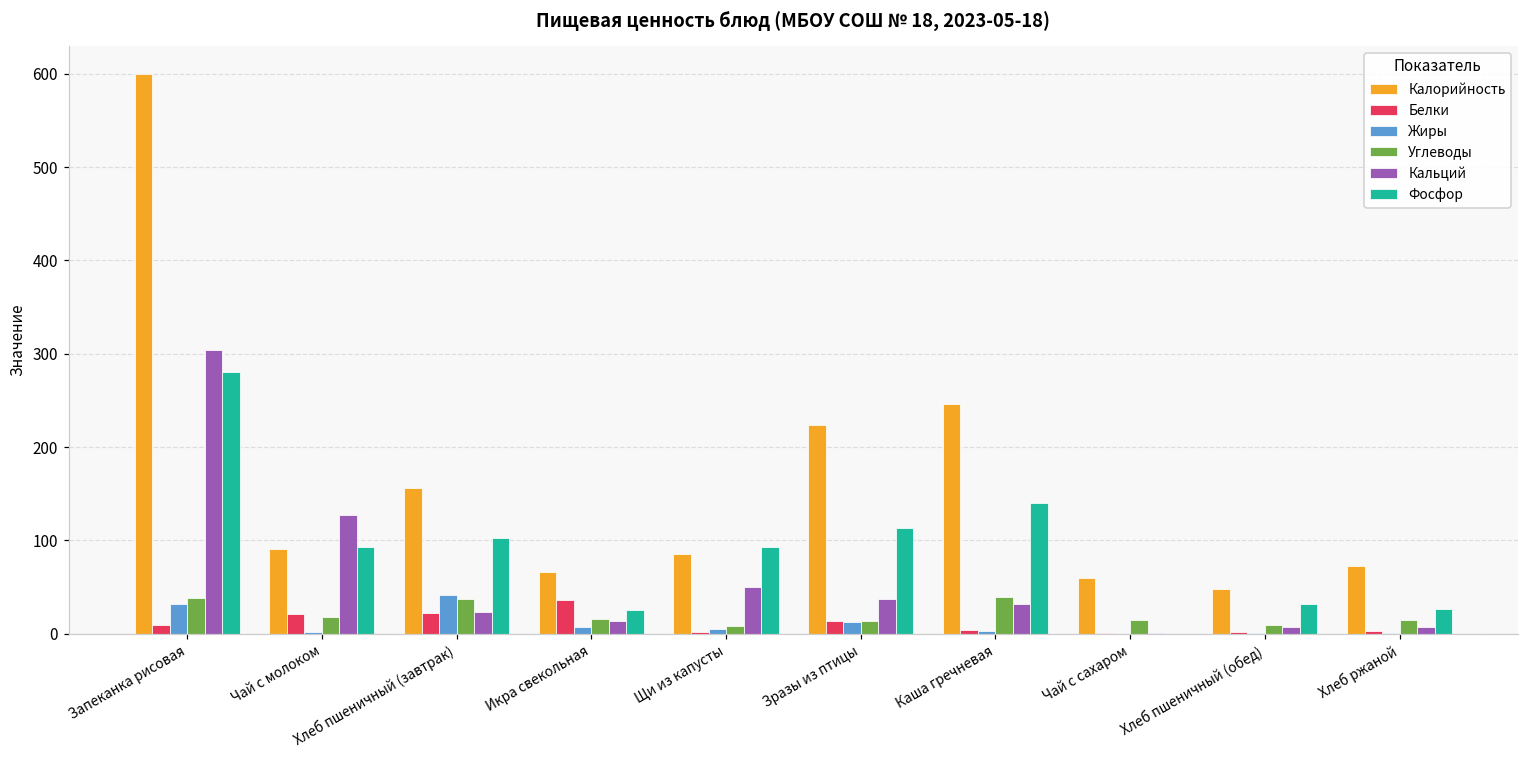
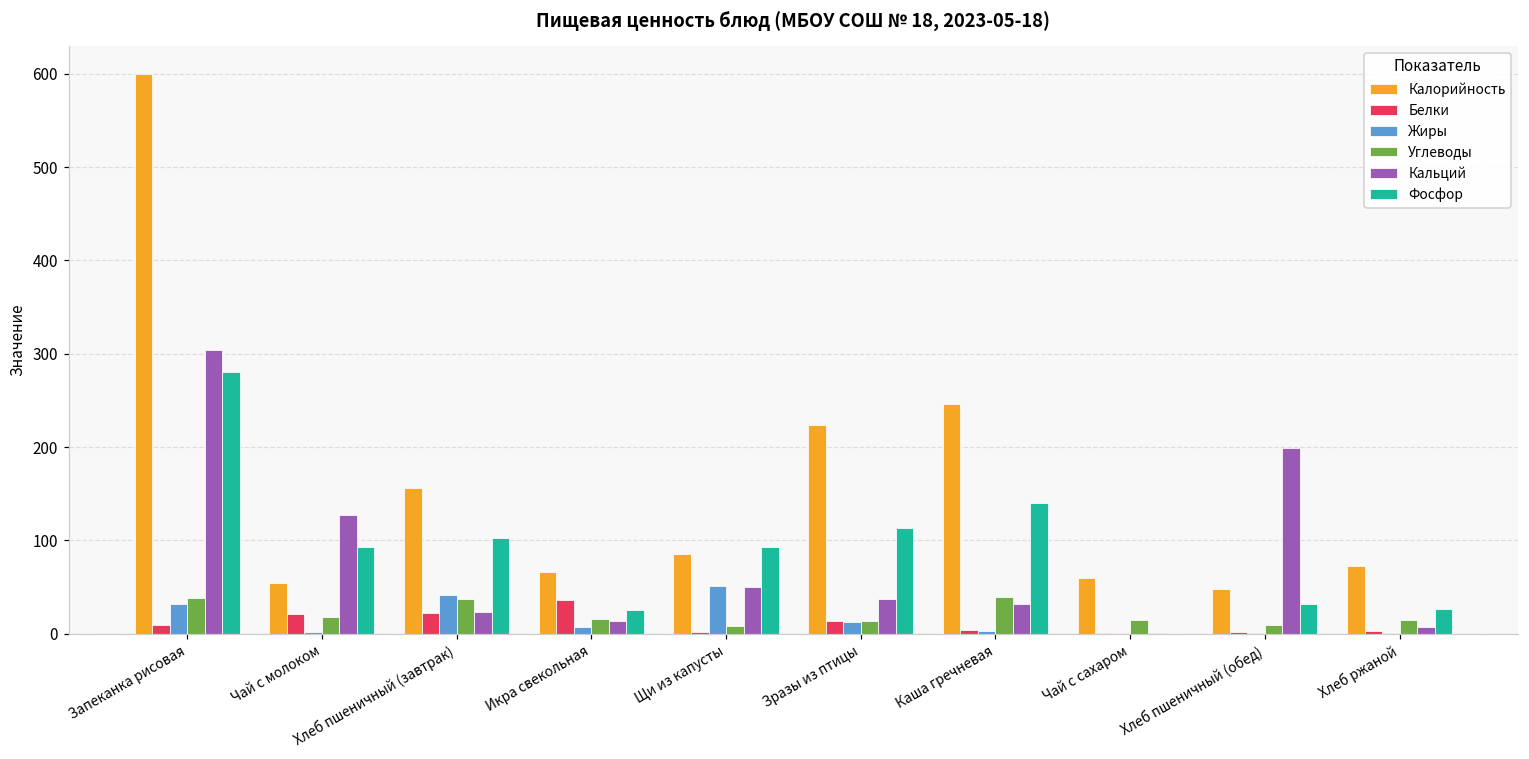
  {
    "Калорийность": {
      "Запеканка рисовая": 600,
-     "Чай с молоком": 90,
+     "Чай с молоком": 50,
      "Хлеб пшеничный (завтрак)": 160,
      "Икра свекольная": 70,
      "Щи из капусты": 80,
      "Зразы из птицы": 220,
      "Каша гречневая": 250,
      "Чай с сахаром": 60,
      "Хлеб пшеничный (обед)": 50,
      "Хлеб ржаной": 70
    },
    "Белки": {
      "Запеканка рисовая": 10,
      "Чай с молоком": 20,
      "Хлеб пшеничный (завтрак)": 20,
      "Икра свекольная": 40,
      "Зразы из птицы": 10,
      "Каша гречневая": 0
    },
    "Жиры": {
      "Запеканка рисовая": 30,
      "Хлеб пшеничный (завтрак)": 40,
      "Икра свекольная": 10,
-     "Щи из капусты": 0,
+     "Щи из капусты": 50,
      "Зразы из птицы": 10,
      "Чай с сахаром": 0
    },
    "Углеводы": {
      "Запеканка рисовая": 40,
      "Чай с молоком": 20,
      "Хлеб пшеничный (завтрак)": 40,
      "Икра свекольная": 20,
      "Щи из капусты": 10,
      "Зразы из птицы": 10,
      "Каша гречневая": 40,
      "Чай с сахаром": 20,
      "Хлеб пшеничный (обед)": 10,
      "Хлеб ржаной": 10
    },
    "Кальций": {
      "Запеканка рисовая": 300,
      "Чай с молоком": 130,
      "Хлеб пшеничный (завтрак)": 20,
      "Икра свекольная": 10,
      "Щи из капусты": 50,
      "Зразы из птицы": 40,
      "Каша гречневая": 30,
-     "Хлеб пшеничный (обед)": 10,
+     "Хлеб пшеничный (обед)": 200,
      "Хлеб ржаной": 10
    },
    "Фосфор": {
      "Запеканка рисовая": 280,
      "Чай с молоком": 90,
      "Хлеб пшеничный (завтрак)": 100,
      "Икра свекольная": 30,
      "Щи из капусты": 90,
      "Зразы из птицы": 110,
      "Каша гречневая": 140,
      "Чай с сахаром": 0,
      "Хлеб пшеничный (обед)": 30,
      "Хлеб ржаной": 30
    }
  }
